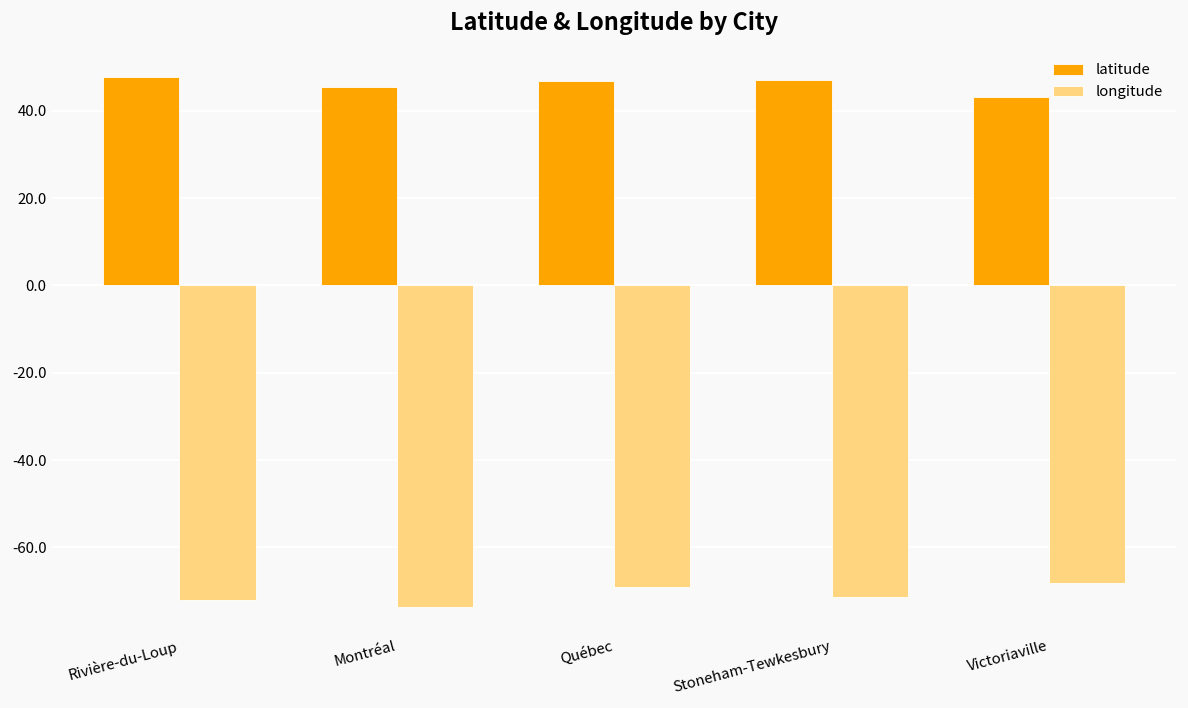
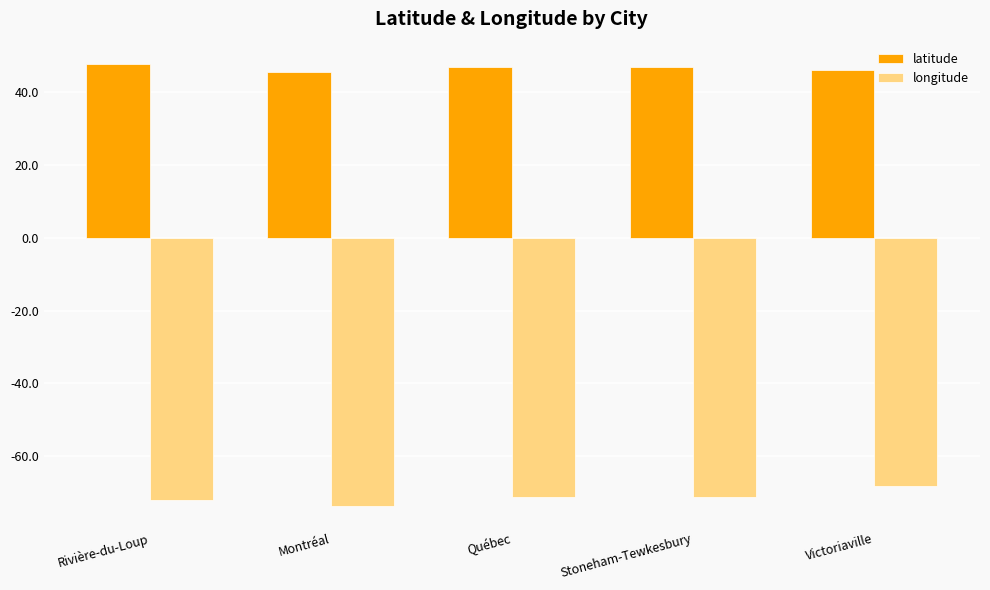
  {
    "latitude": {
      "Rivière-du-Loup": 48,
      "Montréal": 45,
      "Québec": 47,
      "Stoneham-Tewkesbury": 47,
-     "Victoriaville": 43
+     "Victoriaville": 46
    },
    "longitude": {
      "Rivière-du-Loup": -72,
      "Montréal": -74,
-     "Québec": -69,
+     "Québec": -71,
      "Stoneham-Tewkesbury": -71,
      "Victoriaville": -68
    }
  }
